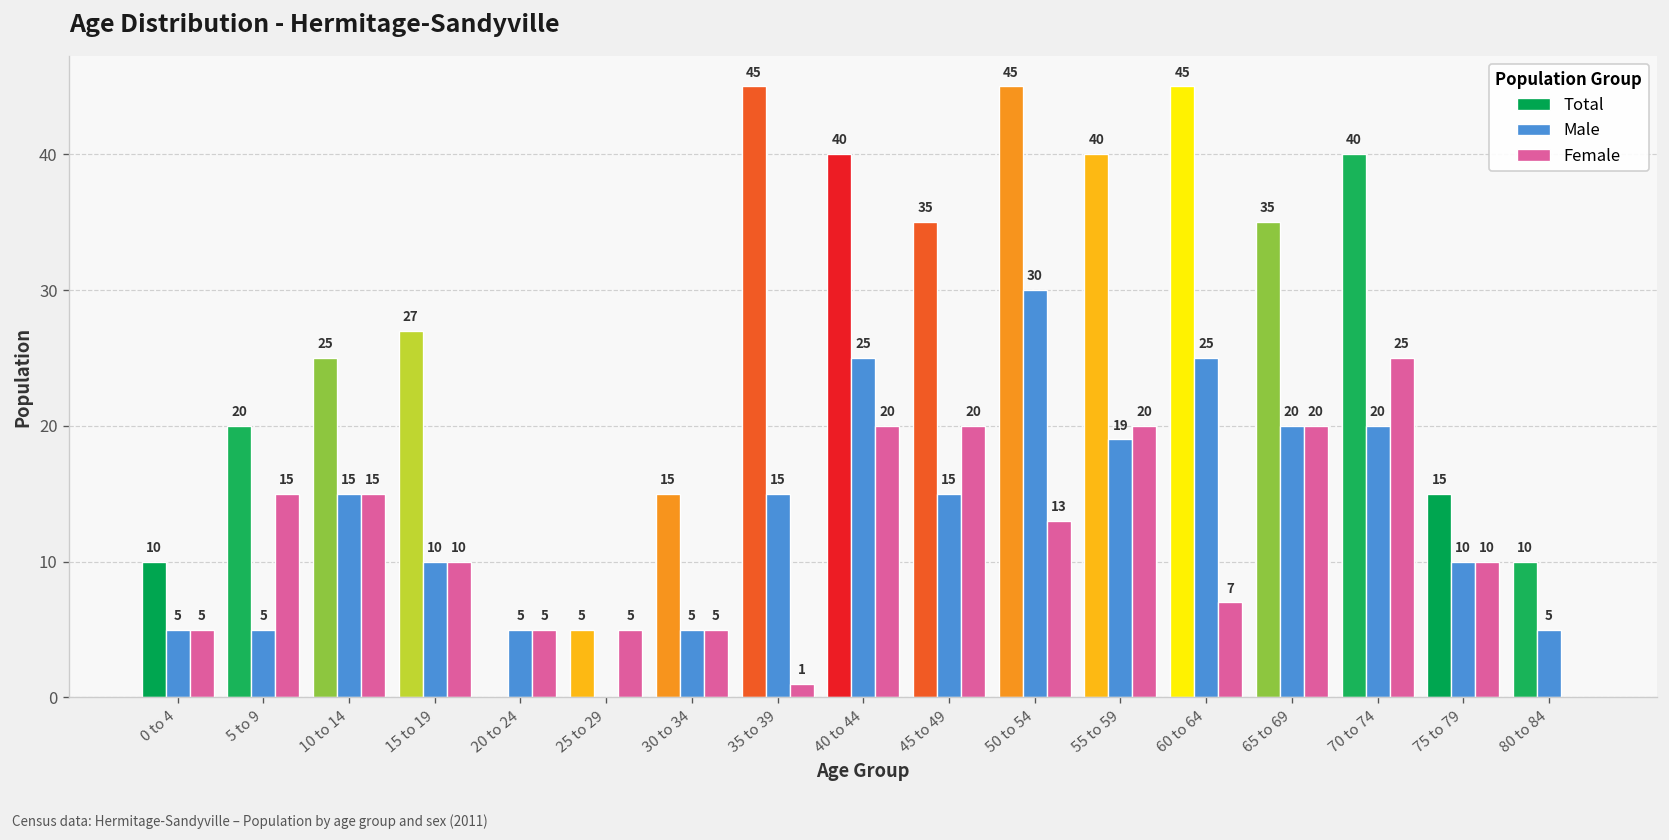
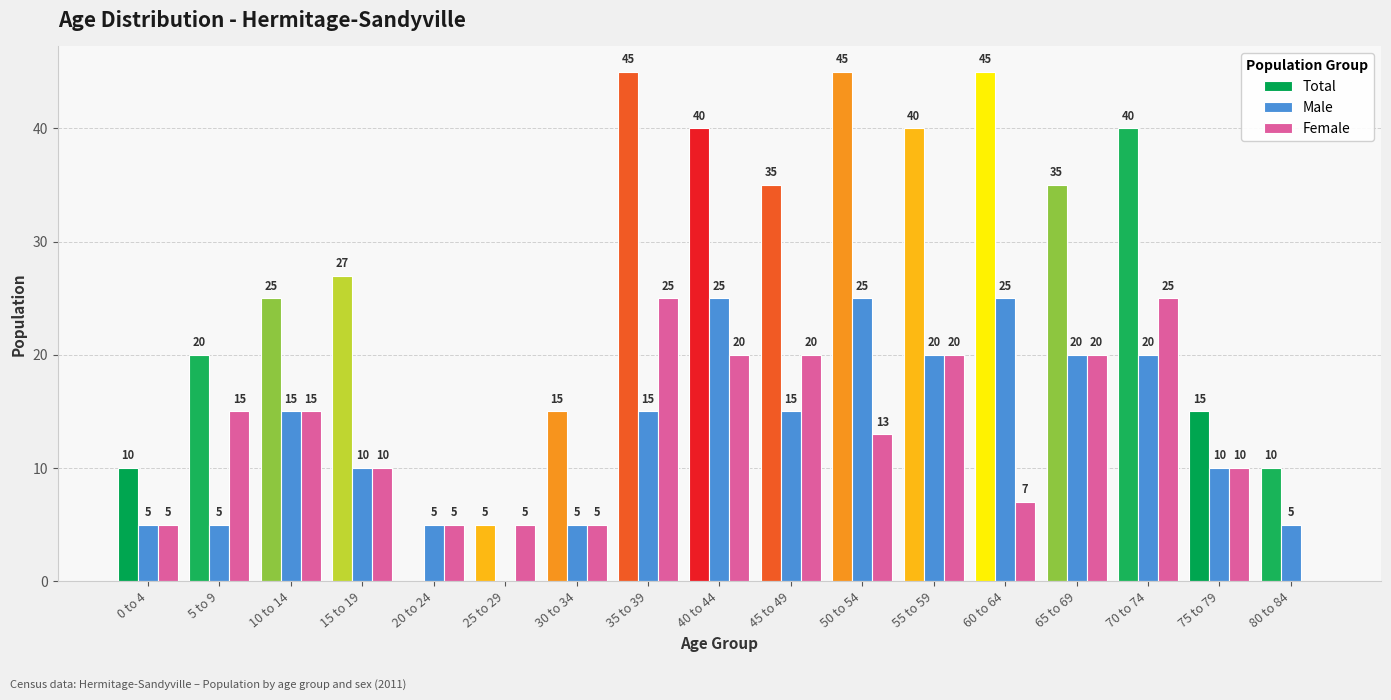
  {
    "Total": {
      "0 to 4": 10,
      "5 to 9": 20,
      "10 to 14": 25,
      "15 to 19": 27,
      "25 to 29": 5,
      "30 to 34": 15,
      "35 to 39": 45,
      "40 to 44": 40,
      "45 to 49": 35,
      "50 to 54": 45,
      "55 to 59": 40,
      "60 to 64": 45,
      "65 to 69": 35,
      "70 to 74": 40,
      "75 to 79": 15,
      "80 to 84": 10
    },
    "Male": {
      "0 to 4": 5,
      "5 to 9": 5,
      "10 to 14": 15,
      "15 to 19": 10,
      "20 to 24": 5,
      "30 to 34": 5,
      "35 to 39": 15,
      "40 to 44": 25,
      "45 to 49": 15,
-     "50 to 54": 30,
-     "55 to 59": 19,
+     "50 to 54": 25,
+     "55 to 59": 20,
      "60 to 64": 25,
      "65 to 69": 20,
      "70 to 74": 20,
      "75 to 79": 10,
      "80 to 84": 5
    },
    "Female": {
      "0 to 4": 5,
      "5 to 9": 15,
      "10 to 14": 15,
      "15 to 19": 10,
      "20 to 24": 5,
      "25 to 29": 5,
      "30 to 34": 5,
-     "35 to 39": 1,
+     "35 to 39": 25,
      "40 to 44": 20,
      "45 to 49": 20,
      "50 to 54": 13,
      "55 to 59": 20,
      "60 to 64": 7,
      "65 to 69": 20,
      "70 to 74": 25,
      "75 to 79": 10
    }
  }
